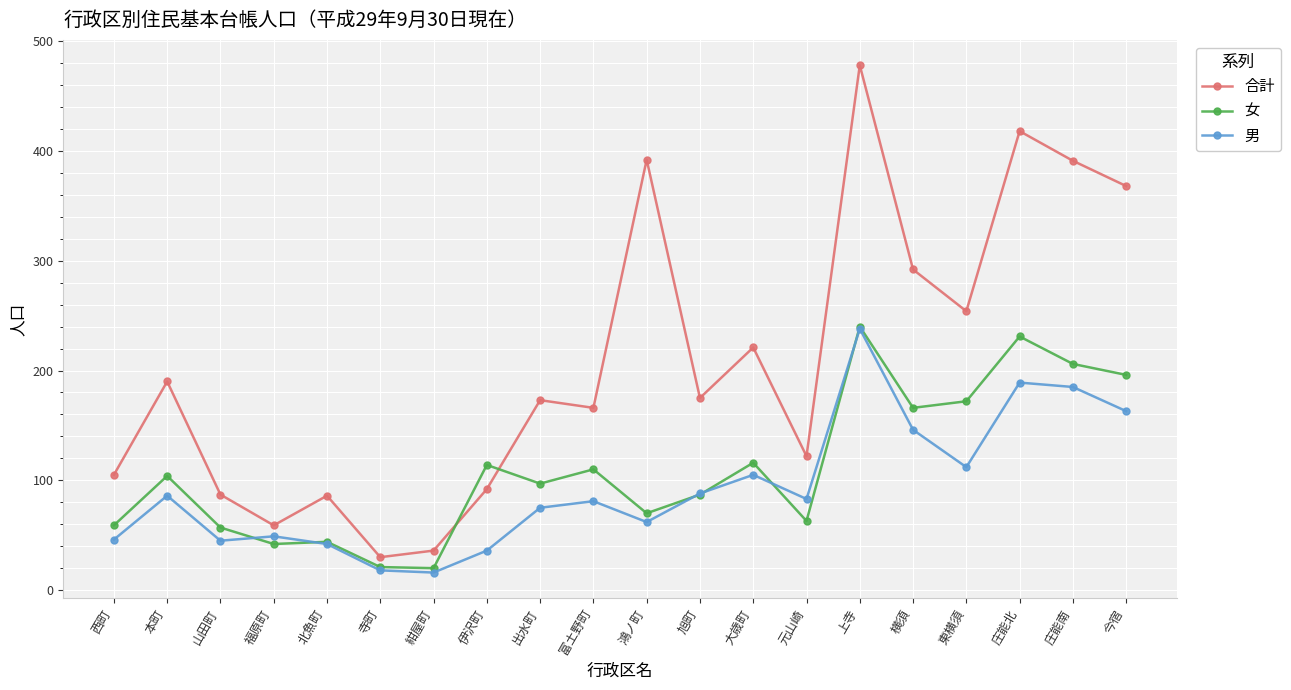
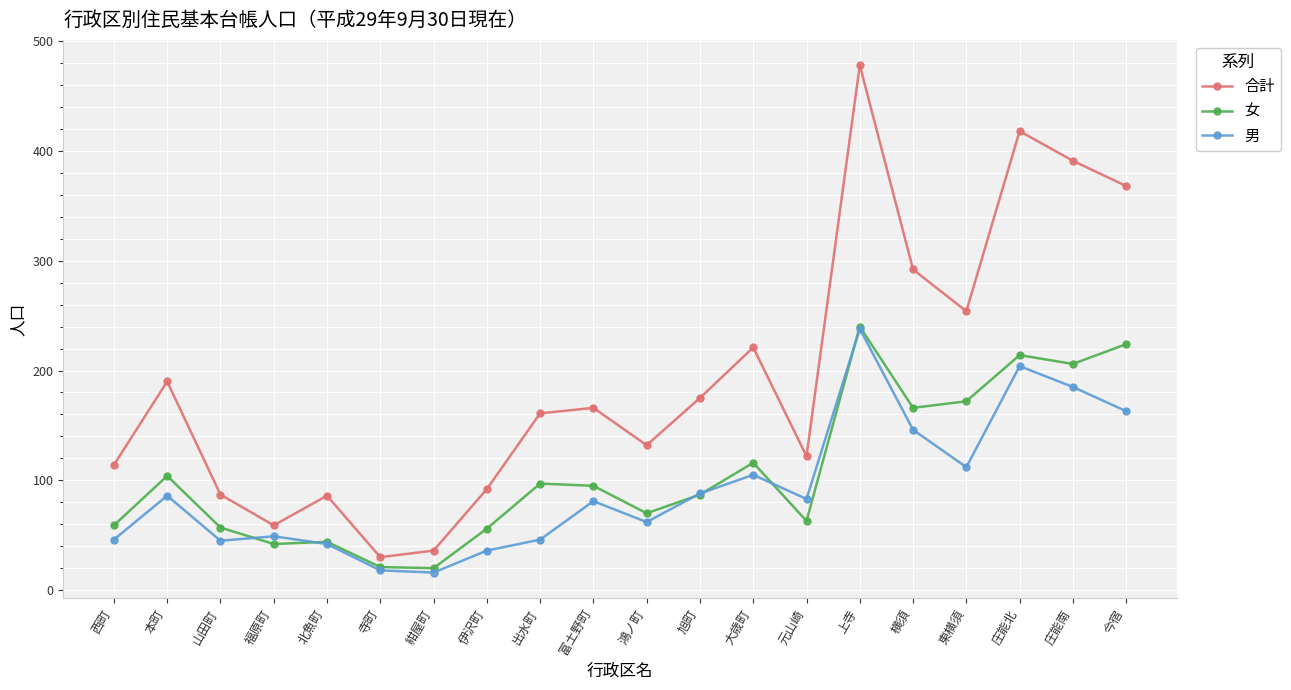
  {
    "合計": {
-     "西町": 105,
+     "西町": 114,
      "本町": 190,
      "山田町": 87,
      "福原町": 59,
      "北魚町": 86,
      "寺町": 30,
      "紺屋町": 36,
      "伊沢町": 92,
-     "出水町": 173,
+     "出水町": 161,
      "富土野町": 166,
-     "鴻ノ町": 392,
+     "鴻ノ町": 132,
      "旭町": 175,
      "大歳町": 221,
      "元山崎": 122,
      "上寺": 478,
      "横須": 292,
      "東横須": 254,
      "庄能北": 418,
      "庄能南": 391,
      "今宿": 368
    },
    "女": {
      "西町": 59,
      "本町": 104,
      "山田町": 57,
      "福原町": 42,
      "寺町": 21,
      "紺屋町": 20,
-     "伊沢町": 114,
+     "伊沢町": 56,
      "出水町": 97,
-     "富土野町": 110,
+     "富土野町": 95,
      "鴻ノ町": 70,
      "大歳町": 116,
      "元山崎": 63,
      "横須": 166,
      "東横須": 172,
-     "庄能北": 231,
+     "庄能北": 214,
      "庄能南": 206,
-     "今宿": 196
+     "今宿": 224
    },
    "男": {
      "西町": 46,
      "本町": 86,
      "山田町": 45,
      "福原町": 49,
      "寺町": 18,
      "紺屋町": 16,
      "伊沢町": 36,
-     "出水町": 75,
+     "出水町": 46,
      "富土野町": 81,
      "鴻ノ町": 62,
      "大歳町": 105,
      "元山崎": 83,
      "横須": 146,
      "東横須": 112,
-     "庄能北": 189,
+     "庄能北": 204,
      "庄能南": 185,
      "今宿": 163
    }
  }
